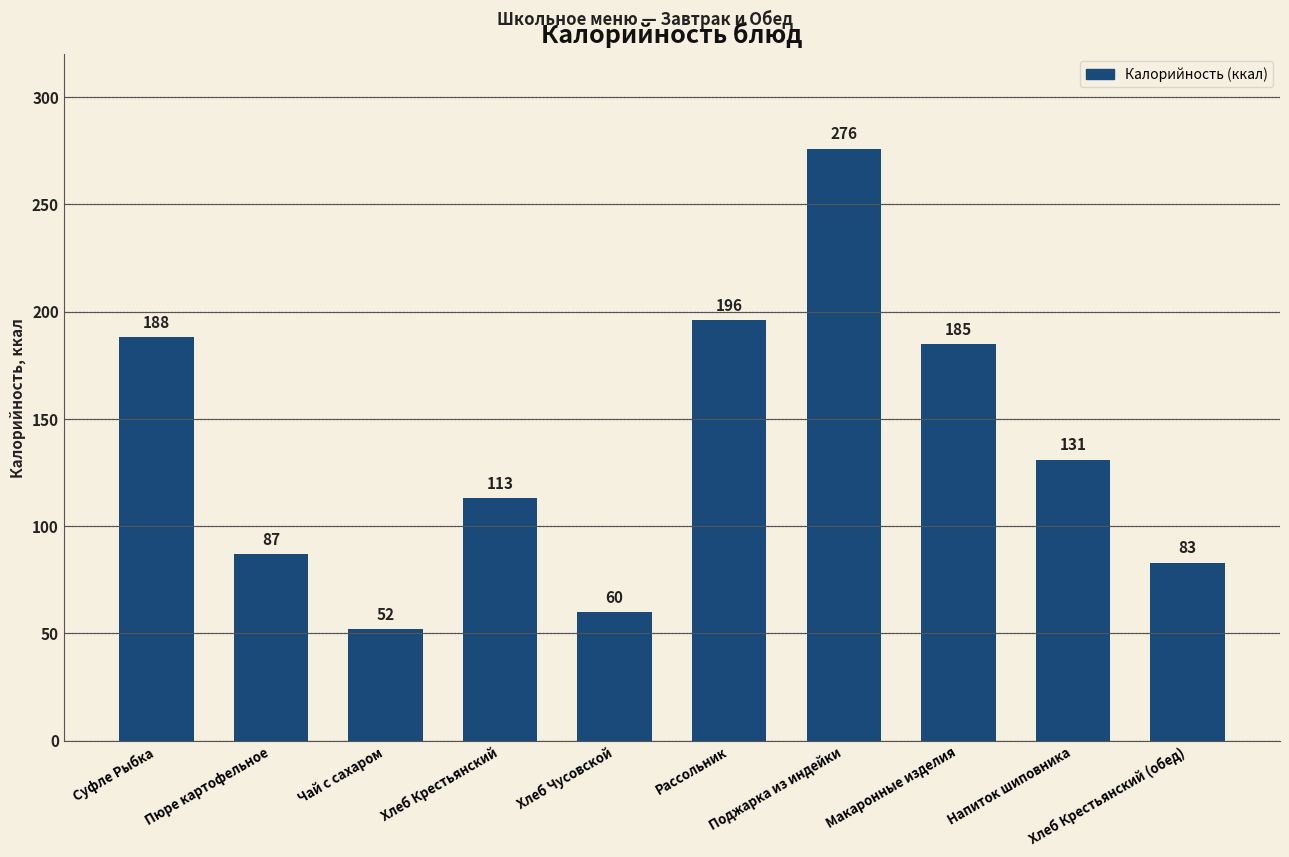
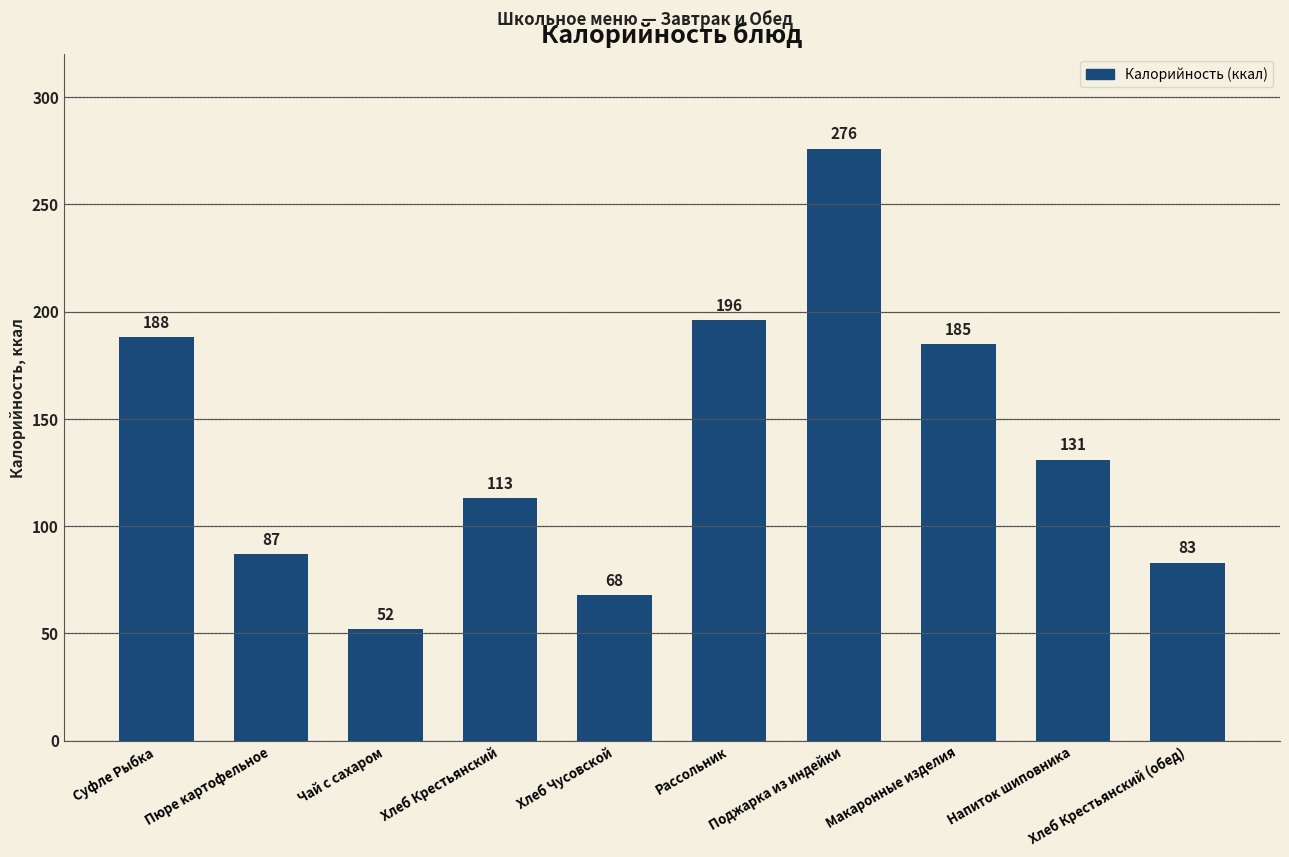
  {
    "Суфле Рыбка": 188,
    "Пюре картофельное": 87,
    "Чай с сахаром": 52,
    "Хлеб Крестьянский": 113,
-   "Хлеб Чусовской": 60,
+   "Хлеб Чусовской": 68,
    "Рассольник": 196,
    "Поджарка из индейки": 276,
    "Макаронные изделия": 185,
    "Напиток шиповника": 131,
    "Хлеб Крестьянский (обед)": 83
  }
